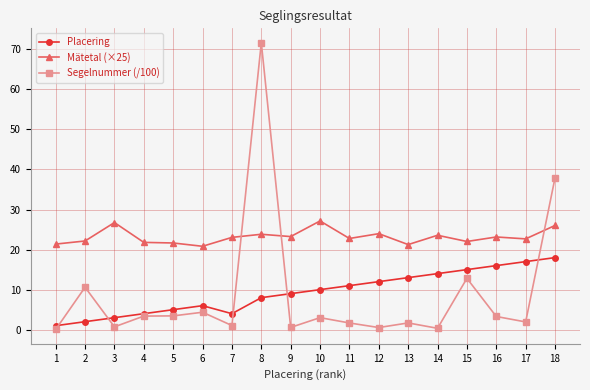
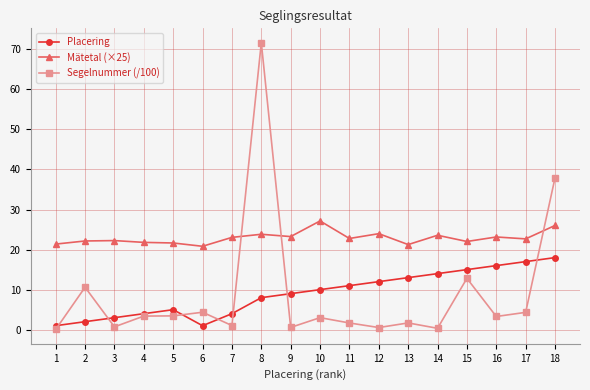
  {
    "Placering": {
      "1": 1,
      "2": 2,
      "3": 3,
      "5": 5,
-     "6": 6,
+     "6": 1,
      "7": 4,
      "8": 8,
      "9": 9,
      "10": 10,
      "11": 11,
      "12": 12,
      "13": 13,
      "14": 14,
      "15": 15,
      "16": 16,
      "17": 17,
      "18": 18
    },
    "Mätetal (×25)": {
      "1": 21,
      "2": 22,
-     "3": 27,
+     "3": 22,
      "4": 22,
      "5": 22,
      "6": 21,
      "7": 23,
      "8": 24,
      "9": 23,
      "10": 27,
      "11": 23,
      "12": 24,
      "13": 21,
      "14": 24,
      "15": 22,
      "16": 23,
      "17": 23,
      "18": 26
    },
    "Segelnummer (/100)": {
      "1": 0,
      "2": 11,
      "3": 1,
      "5": 3,
      "6": 4,
      "7": 1,
      "8": 72,
      "9": 1,
      "10": 3,
      "11": 2,
      "12": 1,
      "13": 2,
      "14": 0,
      "15": 13,
      "16": 3,
-     "17": 2,
+     "17": 4,
      "18": 38
    }
  }
